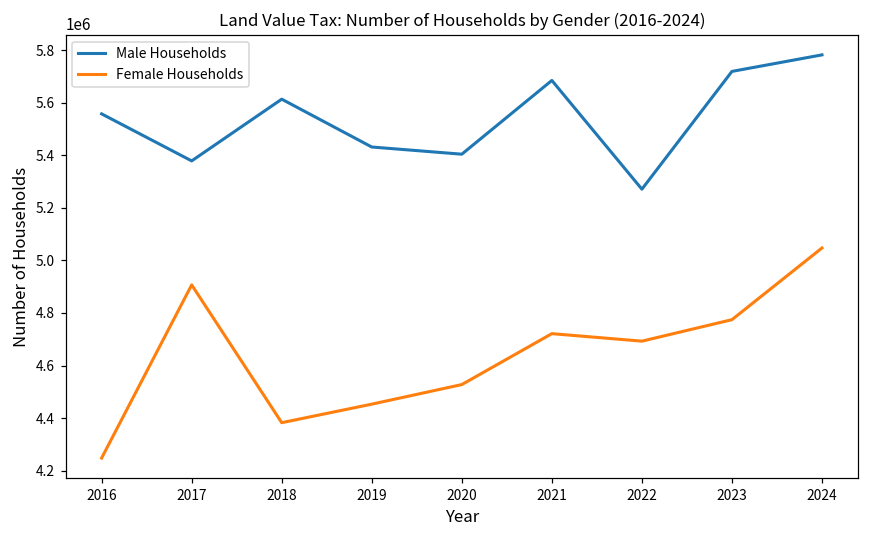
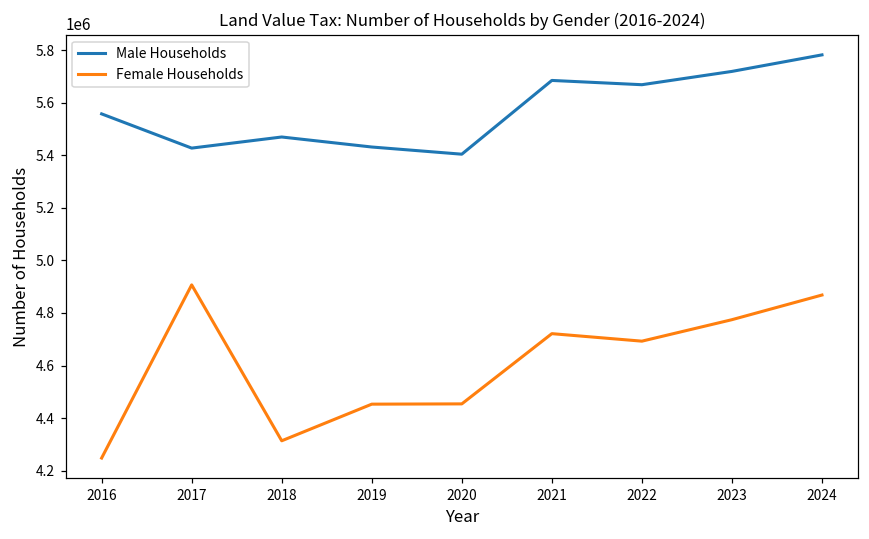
  {
    "Male Households": {
      "2016": 5560000,
-     "2017": 5380000,
-     "2018": 5610000,
+     "2017": 5430000,
+     "2018": 5470000,
      "2019": 5430000,
      "2020": 5400000,
      "2021": 5680000,
-     "2022": 5270000,
+     "2022": 5670000,
      "2023": 5720000,
      "2024": 5780000
    },
    "Female Households": {
      "2016": 4250000,
      "2017": 4910000,
-     "2018": 4380000,
+     "2018": 4310000,
      "2019": 4450000,
-     "2020": 4530000,
+     "2020": 4450000,
      "2021": 4720000,
      "2022": 4690000,
      "2023": 4770000,
-     "2024": 5050000
+     "2024": 4870000
    }
  }
